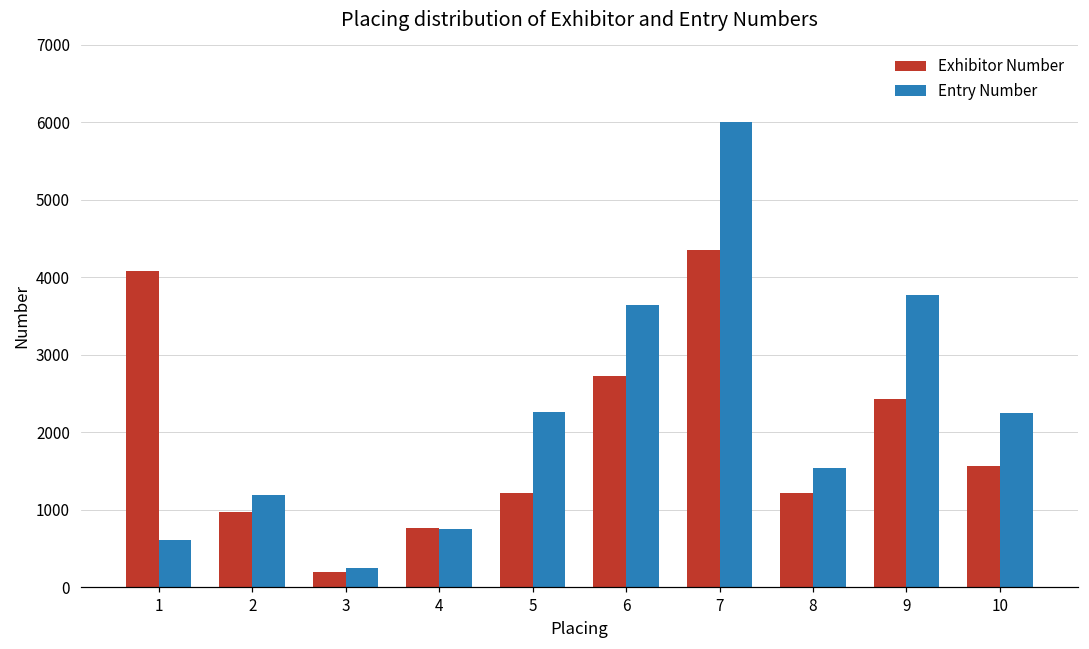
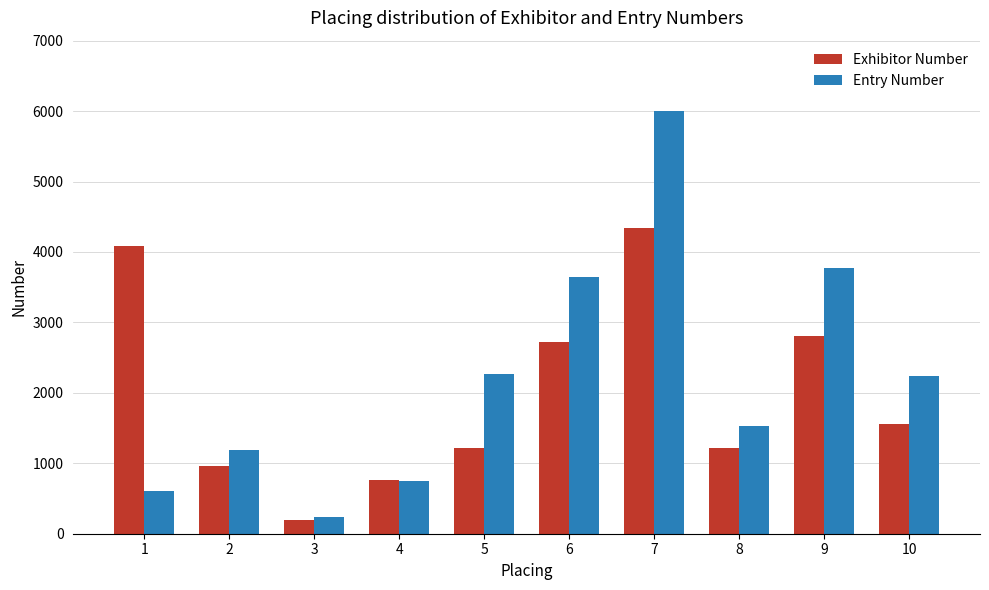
  {
    "Exhibitor Number": {
      "1": 4100,
      "2": 1000,
      "3": 200,
      "4": 800,
      "5": 1200,
      "6": 2700,
      "7": 4300,
      "8": 1200,
-     "9": 2400,
+     "9": 2800,
      "10": 1600
    },
    "Entry Number": {
      "1": 600,
      "2": 1200,
      "3": 200,
      "4": 700,
      "5": 2300,
      "6": 3600,
      "7": 6000,
      "8": 1500,
      "9": 3800,
      "10": 2200
    }
  }
